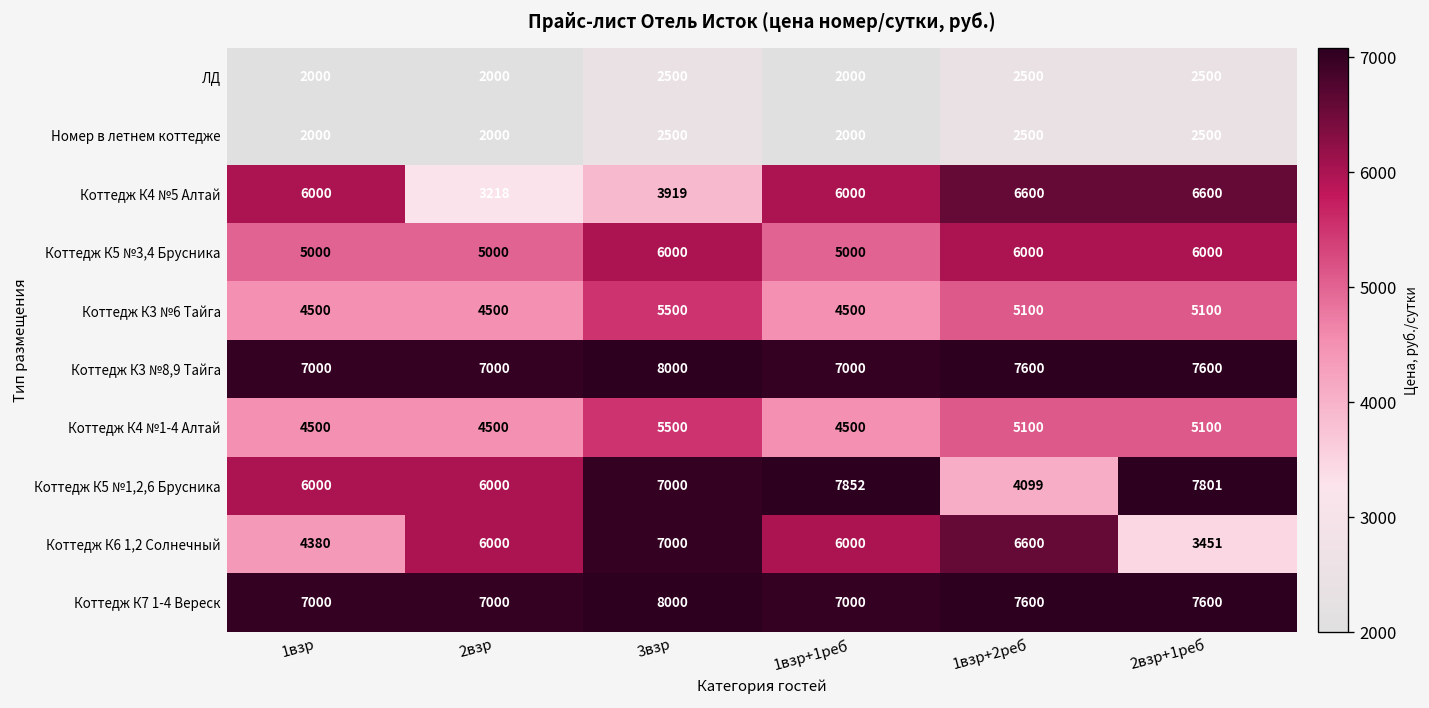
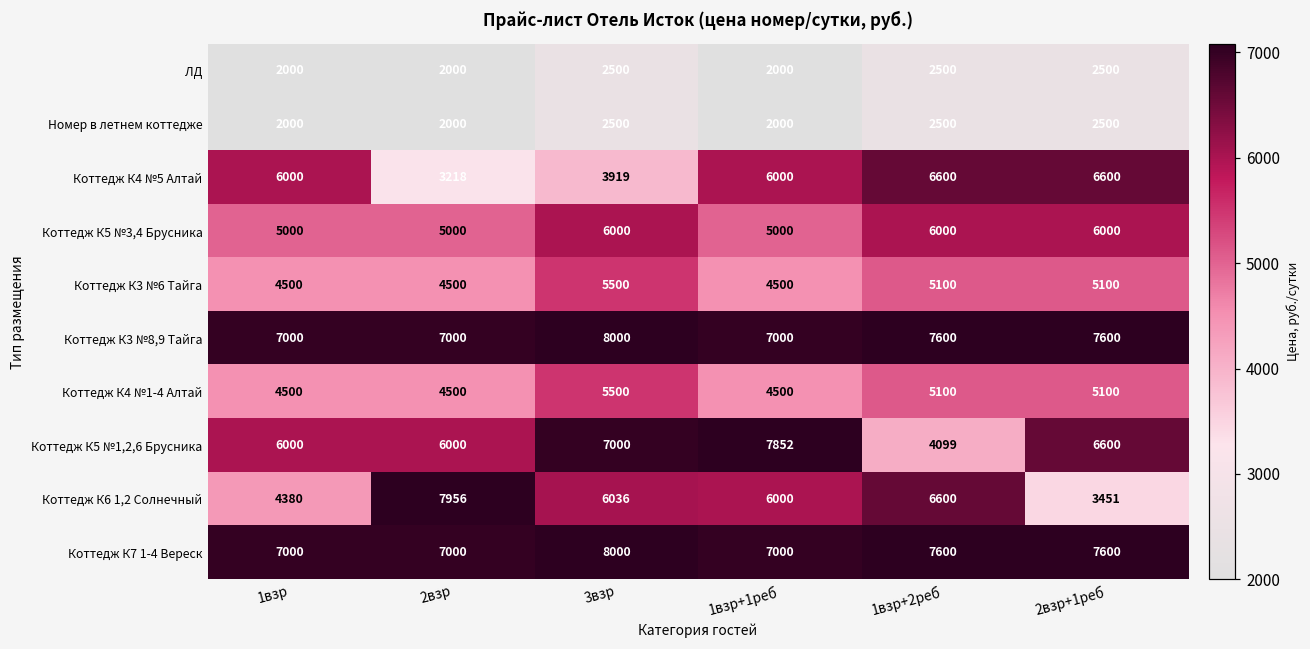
  {
    "Коттедж К4 №5 Алтай": {
      "1взр": 6000,
      "3взр": 3919,
      "1взр+1реб": 6000,
      "1взр+2реб": 6600,
      "2взр+1реб": 6600
    },
    "Коттедж К5 №3,4 Брусника": {
      "1взр": 5000,
      "2взр": 5000,
      "3взр": 6000,
      "1взр+1реб": 5000,
      "1взр+2реб": 6000,
      "2взр+1реб": 6000
    },
    "Коттедж К3 №6 Тайга": {
      "1взр": 4500,
      "2взр": 4500,
      "3взр": 5500,
      "1взр+1реб": 4500,
      "1взр+2реб": 5100,
      "2взр+1реб": 5100
    },
    "Коттедж К3 №8,9 Тайга": {
      "1взр": 7000,
      "2взр": 7000,
      "3взр": 8000,
      "1взр+1реб": 7000,
      "1взр+2реб": 7600,
      "2взр+1реб": 7600
    },
    "Коттедж К4 №1-4 Алтай": {
      "1взр": 4500,
      "2взр": 4500,
      "3взр": 5500,
      "1взр+1реб": 4500,
      "1взр+2реб": 5100,
      "2взр+1реб": 5100
    },
    "Коттедж К5 №1,2,6 Брусника": {
      "1взр": 6000,
      "2взр": 6000,
      "3взр": 7000,
      "1взр+1реб": 7852,
      "1взр+2реб": 4099,
-     "2взр+1реб": 7801
+     "2взр+1реб": 6600
    },
    "Коттедж К6 1,2 Солнечный": {
      "1взр": 4380,
-     "2взр": 6000,
-     "3взр": 7000,
+     "2взр": 7956,
+     "3взр": 6036,
      "1взр+1реб": 6000,
      "1взр+2реб": 6600,
      "2взр+1реб": 3451
    },
    "Коттедж К7 1-4 Вереск": {
      "1взр": 7000,
      "2взр": 7000,
      "3взр": 8000,
      "1взр+1реб": 7000,
      "1взр+2реб": 7600,
      "2взр+1реб": 7600
    }
  }
